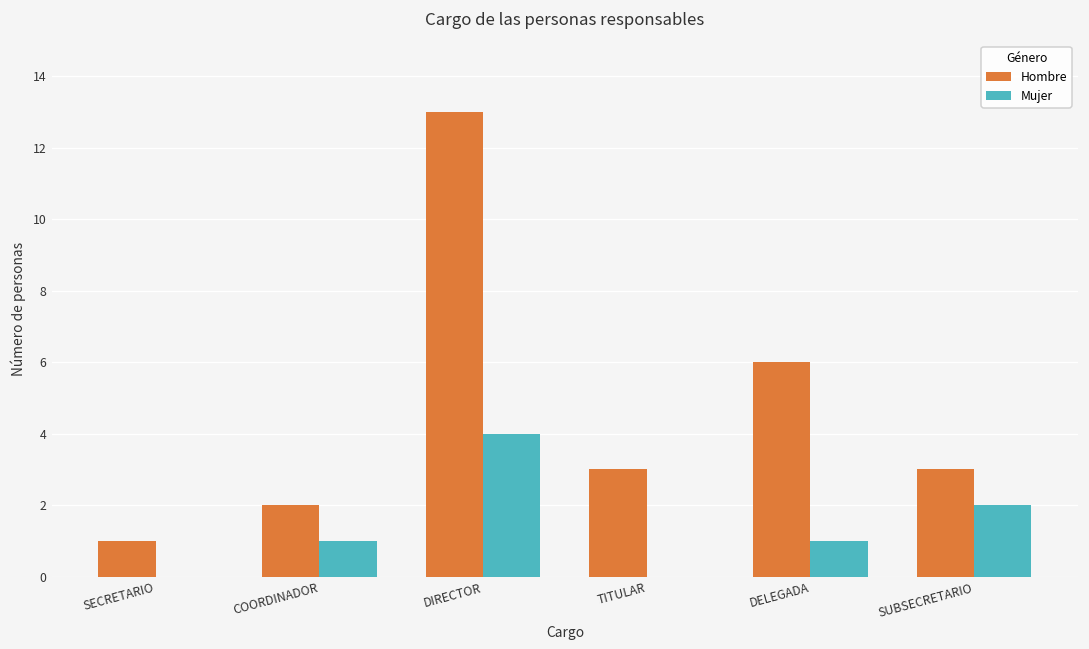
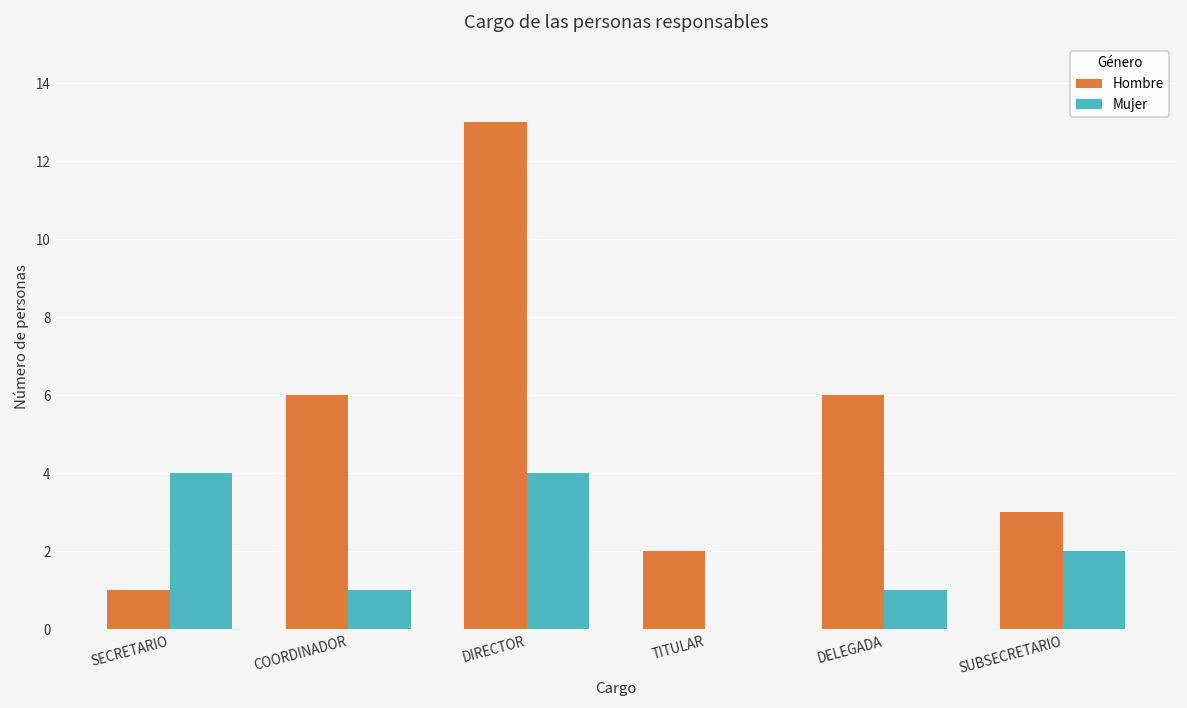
  {
    "Hombre": {
      "SECRETARIO": 1,
-     "COORDINADOR": 2,
+     "COORDINADOR": 6,
      "DIRECTOR": 13,
-     "TITULAR": 3,
+     "TITULAR": 2,
      "DELEGADA": 6,
      "SUBSECRETARIO": 3
    },
    "Mujer": {
-     "SECRETARIO": 0,
+     "SECRETARIO": 4,
      "COORDINADOR": 1,
      "DIRECTOR": 4,
      "TITULAR": 0,
      "DELEGADA": 1,
      "SUBSECRETARIO": 2
    }
  }
